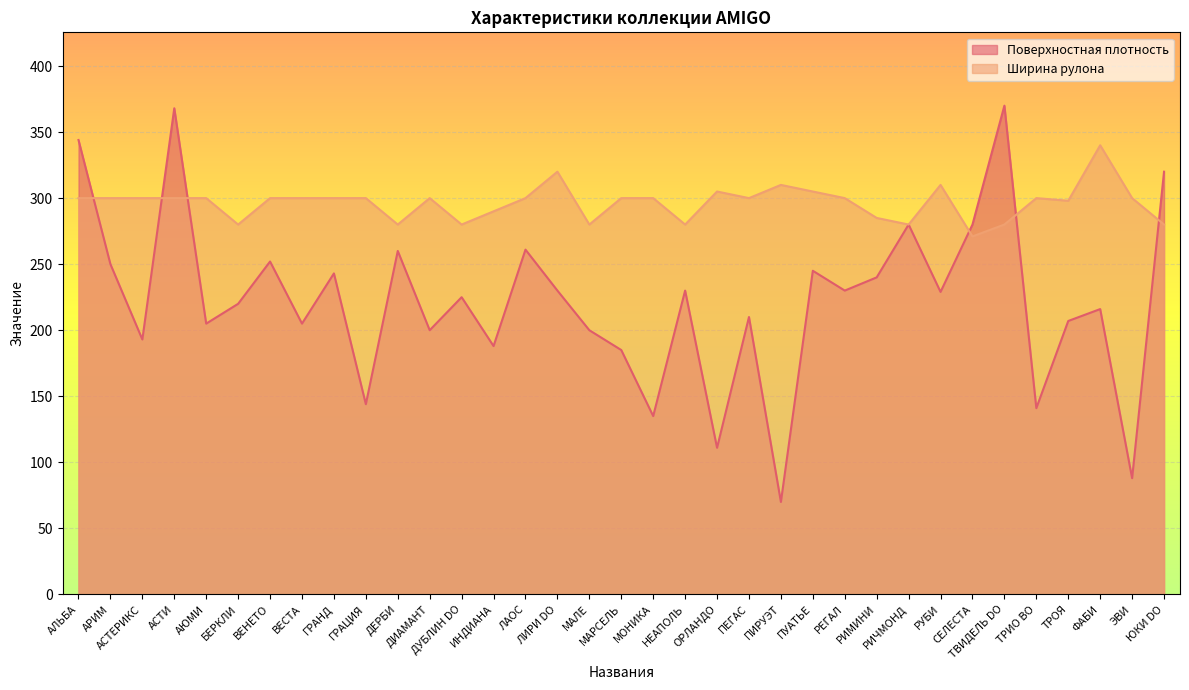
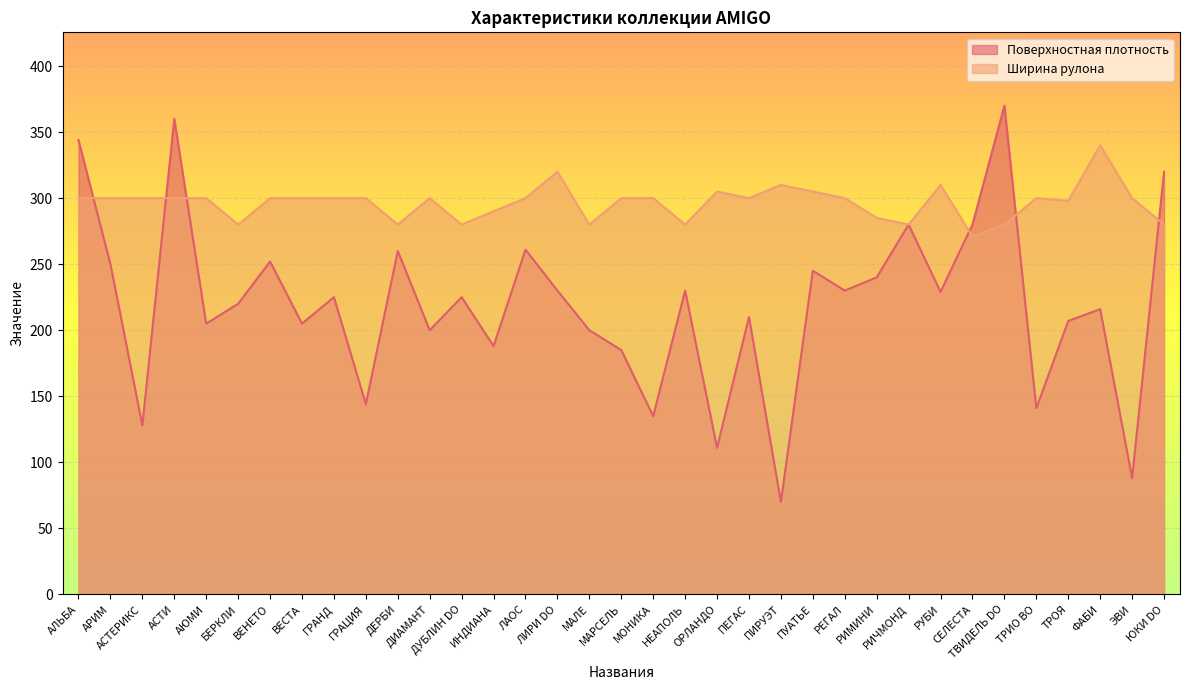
  {
    "Поверхностная плотность": {
      "АЛЬБА": 344,
      "АРИМ": 250,
-     "АСТЕРИКС": 193,
-     "АСТИ": 368,
+     "АСТЕРИКС": 128,
+     "АСТИ": 360,
      "АЮМИ": 205,
      "БЕРКЛИ": 220,
      "ВЕНЕТО": 252,
      "ВЕСТА": 205,
-     "ГРАНД": 243,
+     "ГРАНД": 225,
      "ГРАЦИЯ": 144,
      "ДЕРБИ": 260,
      "ДИАМАНТ": 200,
      "ДУБЛИН DO": 225,
      "ИНДИАНА": 188,
      "ЛАОС": 261,
      "ЛИРИ DO": 230,
      "МАЛЕ": 200,
      "МАРСЕЛЬ": 185,
      "МОНИКА": 135,
      "НЕАПОЛЬ": 230,
      "ОРЛАНДО": 111,
      "ПЕГАС": 210,
      "ПИРУЭТ": 70,
      "ПУАТЬЕ": 245,
      "РЕГАЛ": 230,
      "РИМИНИ": 240,
      "РУБИ": 229,
      "СЕЛЕСТА": 280,
      "ТВИДЕЛЬ DO": 370,
      "ТРИО BO": 141,
      "ТРОЯ": 207,
      "ФАБИ": 216,
      "ЭВИ": 88,
      "ЮКИ DO": 320
    },
    "Ширина рулона": {
      "АЛЬБА": 300,
      "АРИМ": 300,
      "АСТЕРИКС": 300,
      "АСТИ": 300,
      "АЮМИ": 300,
      "БЕРКЛИ": 280,
      "ВЕНЕТО": 300,
      "ВЕСТА": 300,
      "ГРАНД": 300,
      "ГРАЦИЯ": 300,
      "ДЕРБИ": 280,
      "ДИАМАНТ": 300,
      "ДУБЛИН DO": 280,
      "ИНДИАНА": 290,
      "ЛАОС": 300,
      "ЛИРИ DO": 320,
      "МАЛЕ": 280,
      "МАРСЕЛЬ": 300,
      "МОНИКА": 300,
      "НЕАПОЛЬ": 280,
      "ОРЛАНДО": 305,
      "ПЕГАС": 300,
      "ПИРУЭТ": 310,
      "ПУАТЬЕ": 305,
      "РЕГАЛ": 300,
      "РИМИНИ": 285,
      "РУБИ": 310,
      "СЕЛЕСТА": 271,
      "ТВИДЕЛЬ DO": 280,
      "ТРИО BO": 300,
      "ТРОЯ": 298,
      "ФАБИ": 340,
      "ЭВИ": 300,
      "ЮКИ DO": 280
    }
  }
